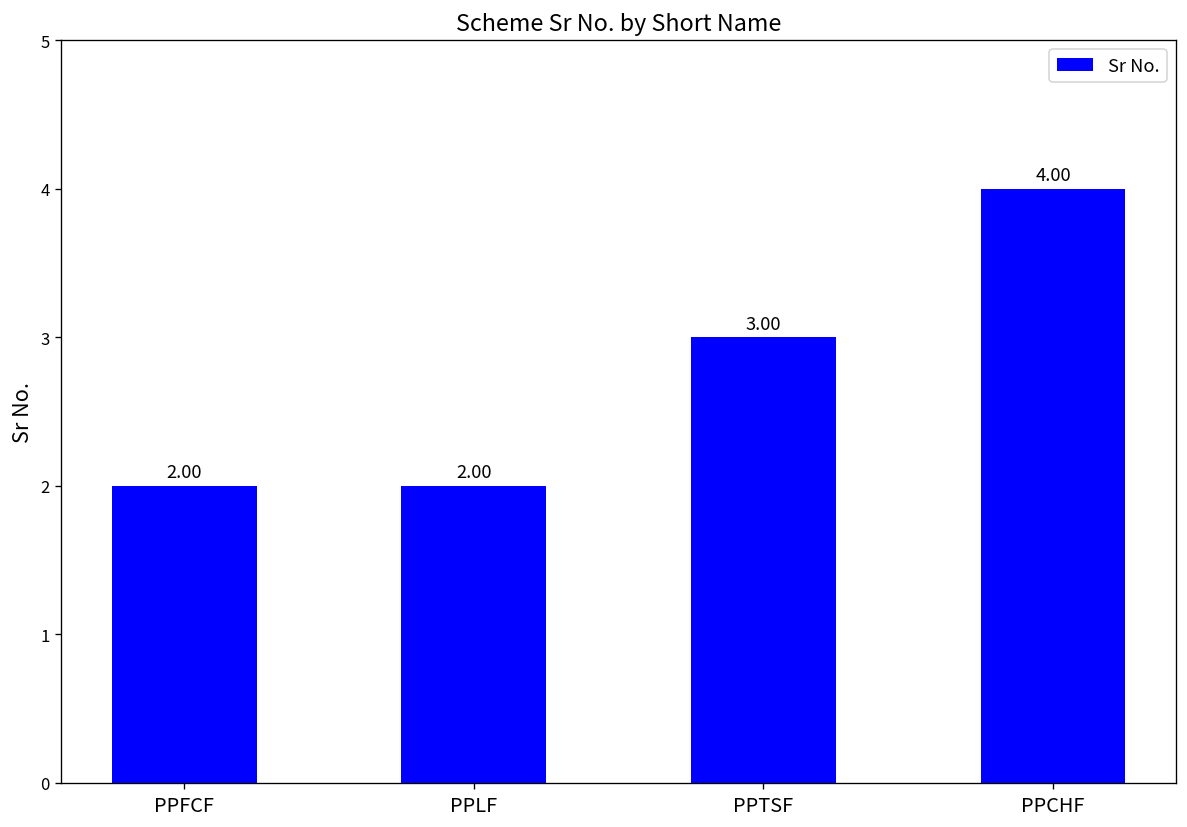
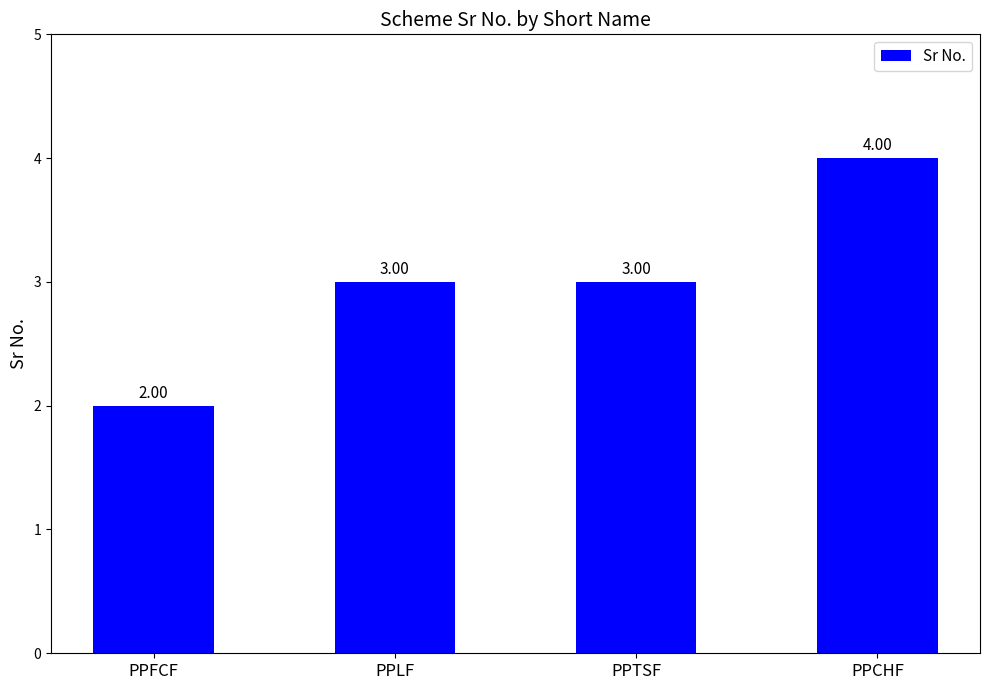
  {
    "PPFCF": 2.00,
-   "PPLF": 2.00,
+   "PPLF": 3.00,
    "PPTSF": 3.00,
    "PPCHF": 4.00
  }
